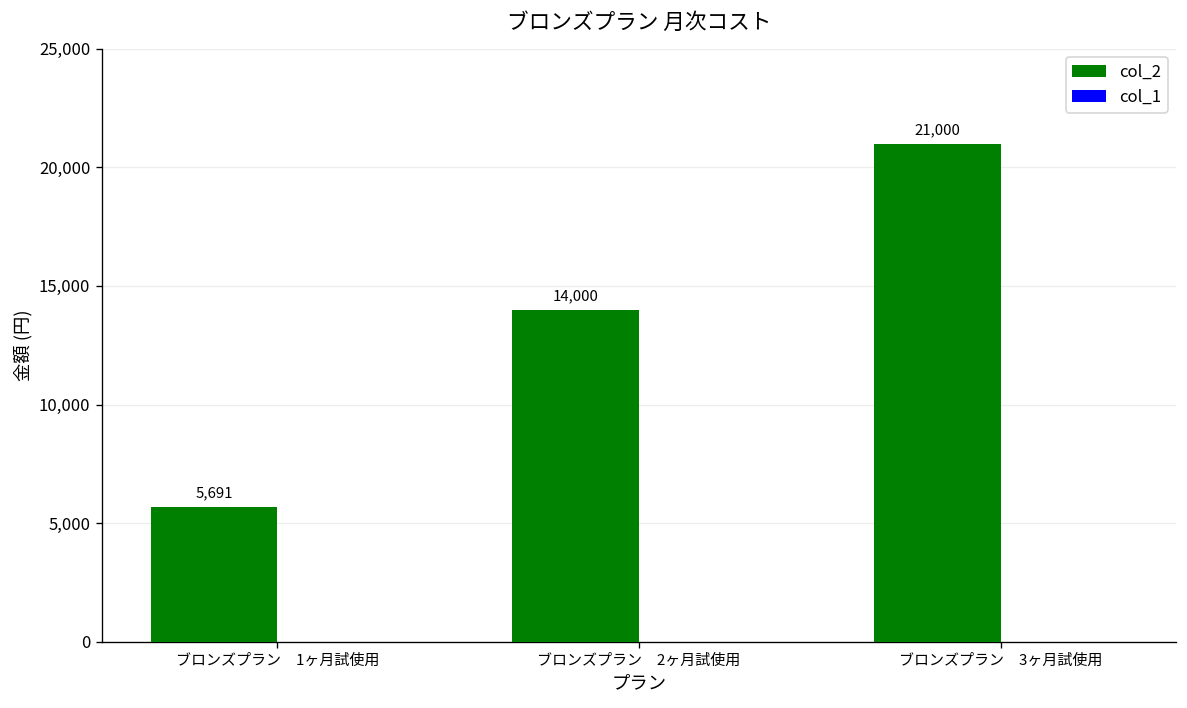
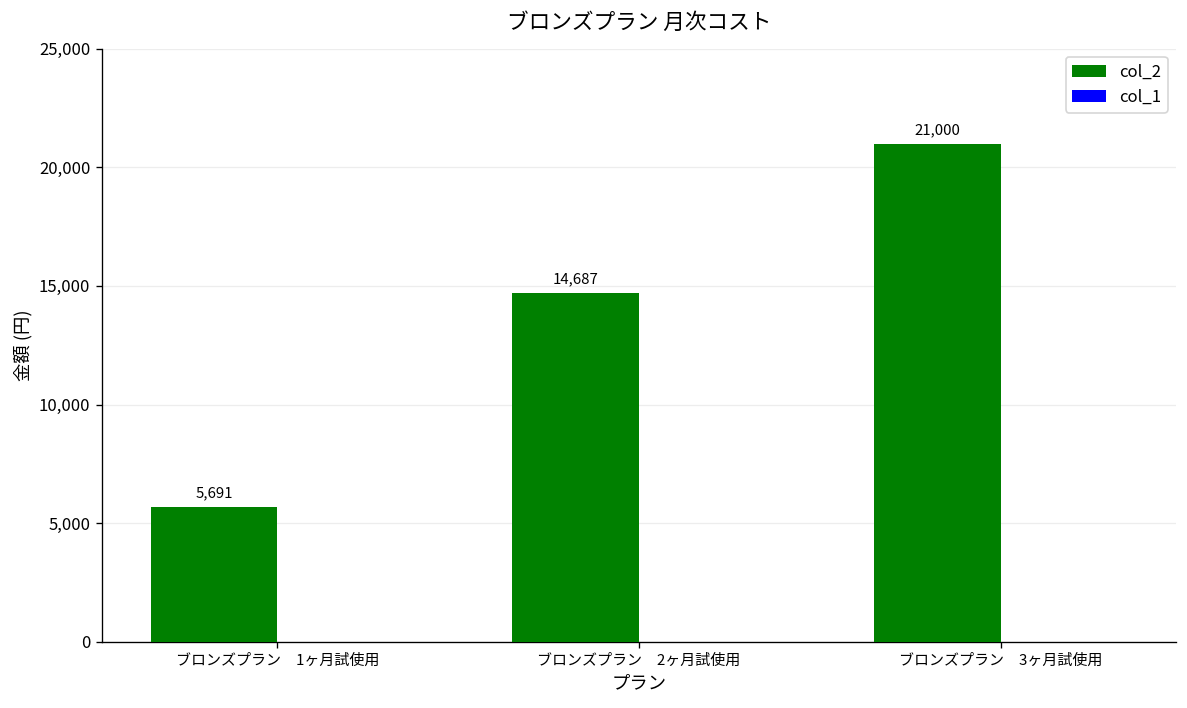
  {
    "col_2": {
      "ブロンズプラン 1ヶ月試使用": "5,691",
-     "ブロンズプラン 2ヶ月試使用": "14,000",
+     "ブロンズプラン 2ヶ月試使用": "14,687",
      "ブロンズプラン 3ヶ月試使用": "21,000"
    },
    "col_1": {
      "ブロンズプラン 1ヶ月試使用": "0",
      "ブロンズプラン 2ヶ月試使用": "0",
      "ブロンズプラン 3ヶ月試使用": "0"
    }
  }
